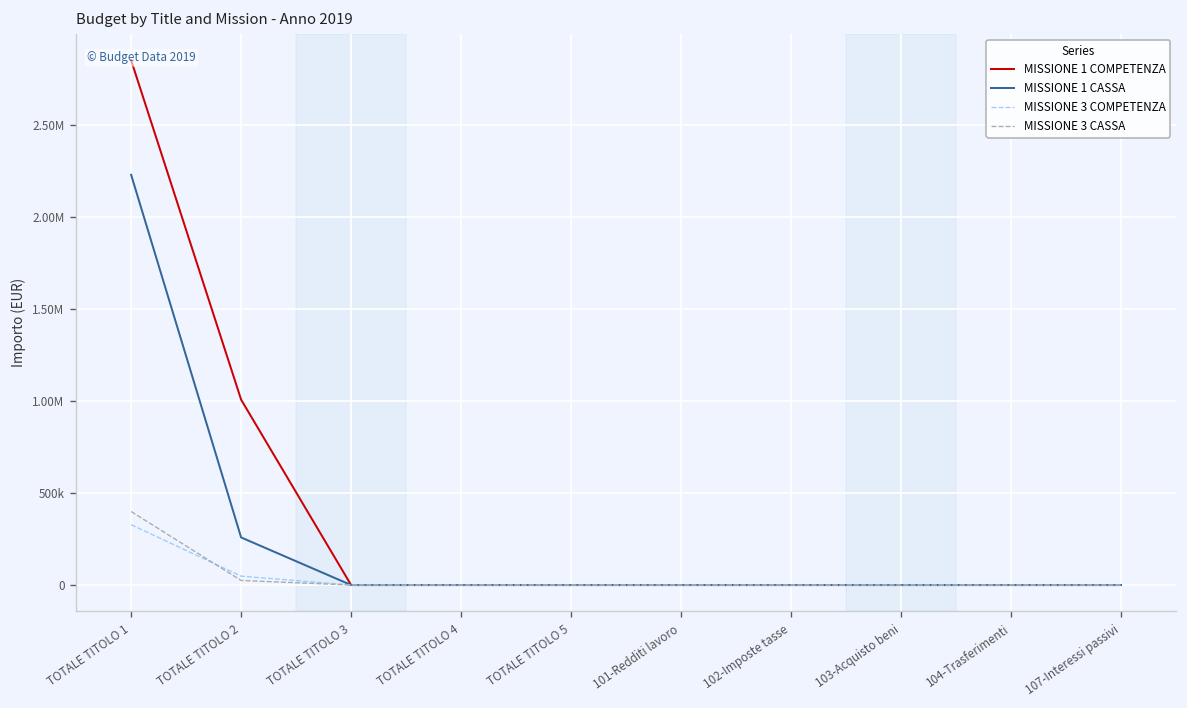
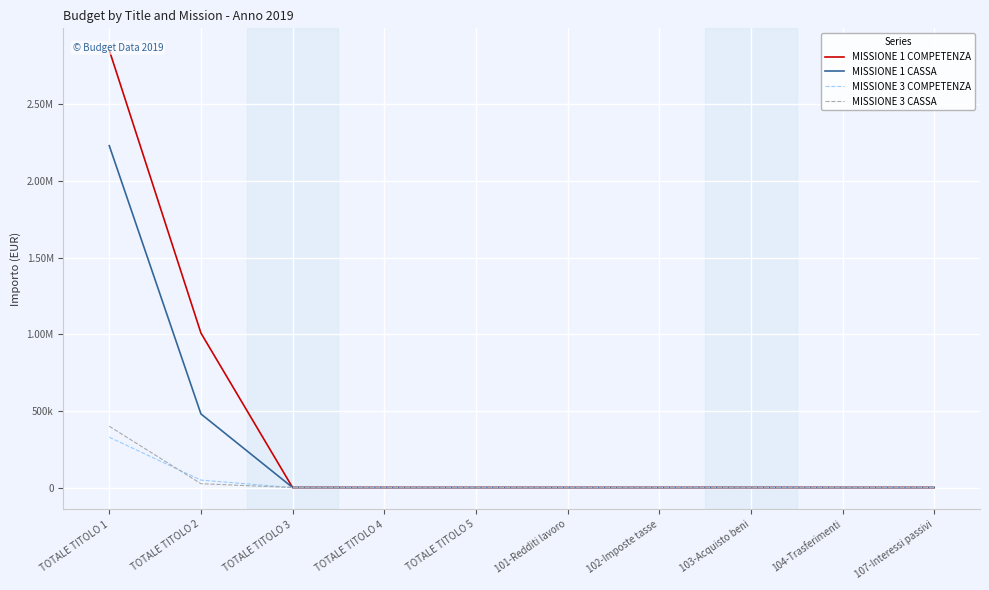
  {
    "MISSIONE 1 COMPETENZA": {
      "TOTALE TITOLO 2": 1010000
    },
    "MISSIONE 1 CASSA": {
      "TOTALE TITOLO 1": 2230000,
-     "TOTALE TITOLO 2": 260000
+     "TOTALE TITOLO 2": 480000
    },
    "MISSIONE 3 COMPETENZA": {
      "TOTALE TITOLO 1": 330000,
      "TOTALE TITOLO 2": 50000
    },
    "MISSIONE 3 CASSA": {
      "TOTALE TITOLO 1": 400000,
      "TOTALE TITOLO 2": 20000
    }
  }
